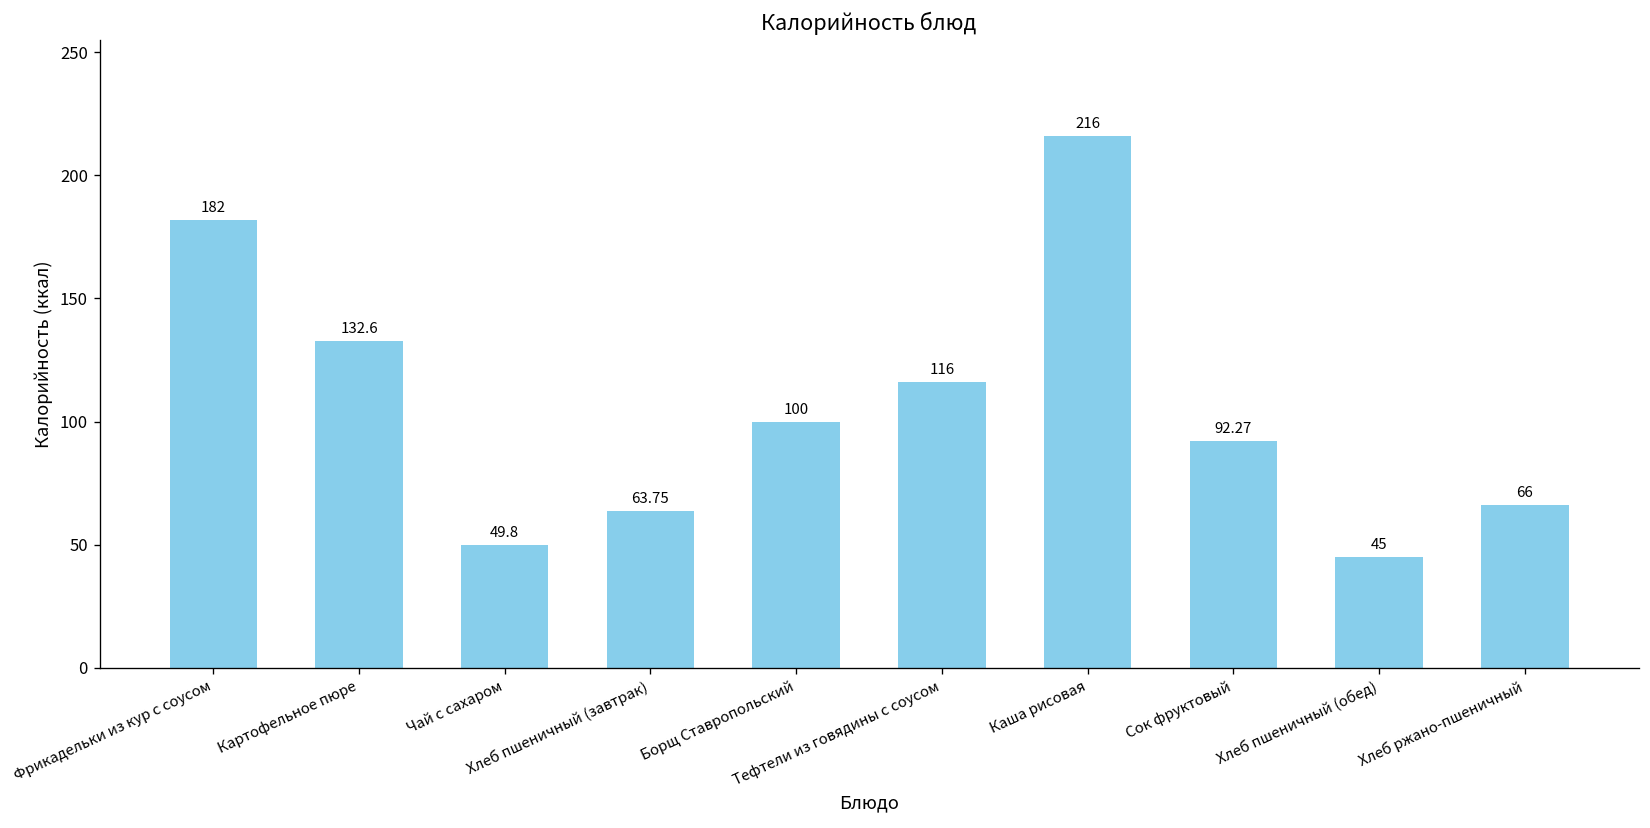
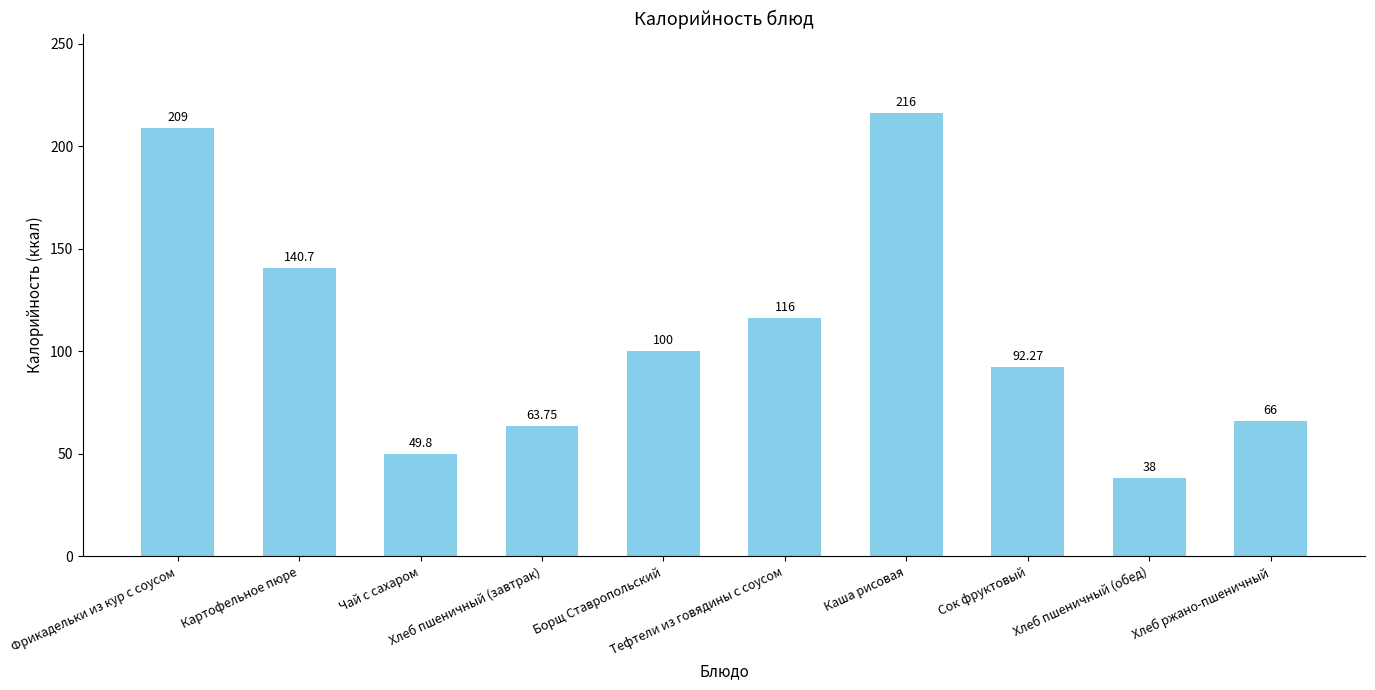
  {
-   "Фрикадельки из кур с соусом": 182,
-   "Картофельное пюре": 132.6,
+   "Фрикадельки из кур с соусом": 209,
+   "Картофельное пюре": 140.7,
    "Чай с сахаром": 49.8,
    "Хлеб пшеничный (завтрак)": 63.75,
    "Борщ Ставропольский": 100,
    "Тефтели из говядины с соусом": 116,
    "Каша рисовая": 216,
    "Сок фруктовый": 92.27,
-   "Хлеб пшеничный (обед)": 45,
+   "Хлеб пшеничный (обед)": 38,
    "Хлеб ржано-пшеничный": 66
  }
